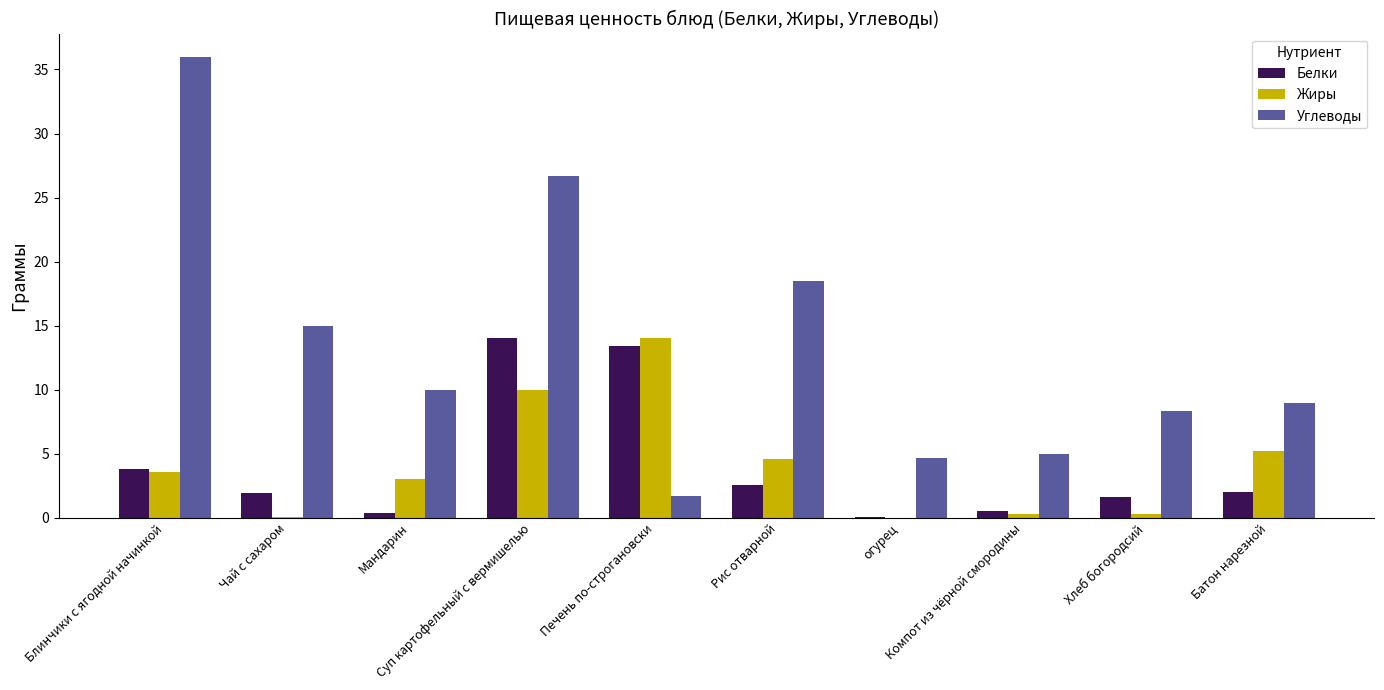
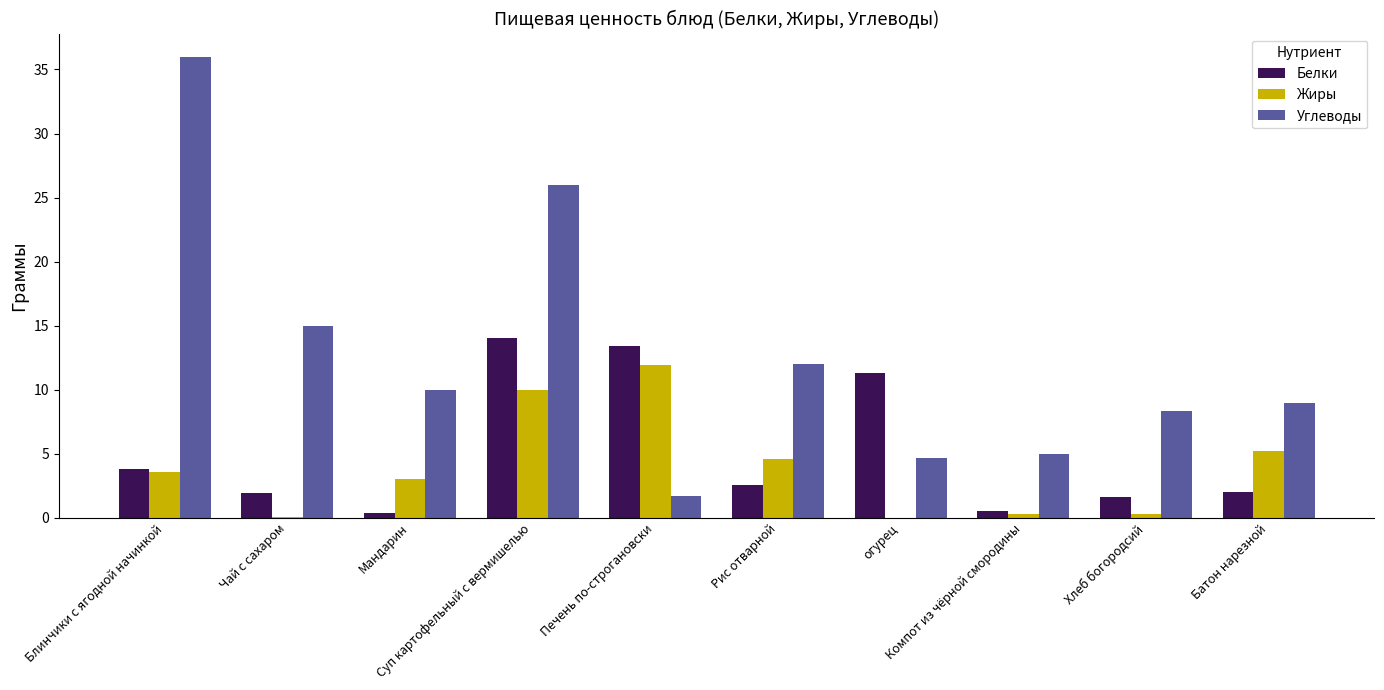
  {
    "Белки": {
      "Блинчики с ягодной начинкой": 3.8,
      "Чай с сахаром": 1.9,
      "Мандарин": 0.4,
      "Суп картофельный с вермишелью": 14.0,
      "Печень по-строгановски": 13.4,
      "Рис отварной": 2.5,
-     "огурец": 0.1,
+     "огурец": 11.3,
      "Компот из чёрной смородины": 0.5,
      "Хлеб богородсий": 1.7,
      "Батон нарезной": 2.0
    },
    "Жиры": {
      "Блинчики с ягодной начинкой": 3.6,
      "Мандарин": 3.0,
      "Суп картофельный с вермишелью": 10.0,
-     "Печень по-строгановски": 14.0,
+     "Печень по-строгановски": 11.9,
      "Рис отварной": 4.6,
      "огурец": 0.0,
      "Компот из чёрной смородины": 0.3,
      "Хлеб богородсий": 0.3,
      "Батон нарезной": 5.2
    },
    "Углеводы": {
      "Блинчики с ягодной начинкой": 36.0,
      "Чай с сахаром": 15.0,
      "Мандарин": 10.0,
-     "Суп картофельный с вермишелью": 26.7,
+     "Суп картофельный с вермишелью": 26.0,
      "Печень по-строгановски": 1.7,
-     "Рис отварной": 18.5,
+     "Рис отварной": 12.0,
      "огурец": 4.7,
      "Компот из чёрной смородины": 5.0,
      "Хлеб богородсий": 8.4,
      "Батон нарезной": 9.0
    }
  }
